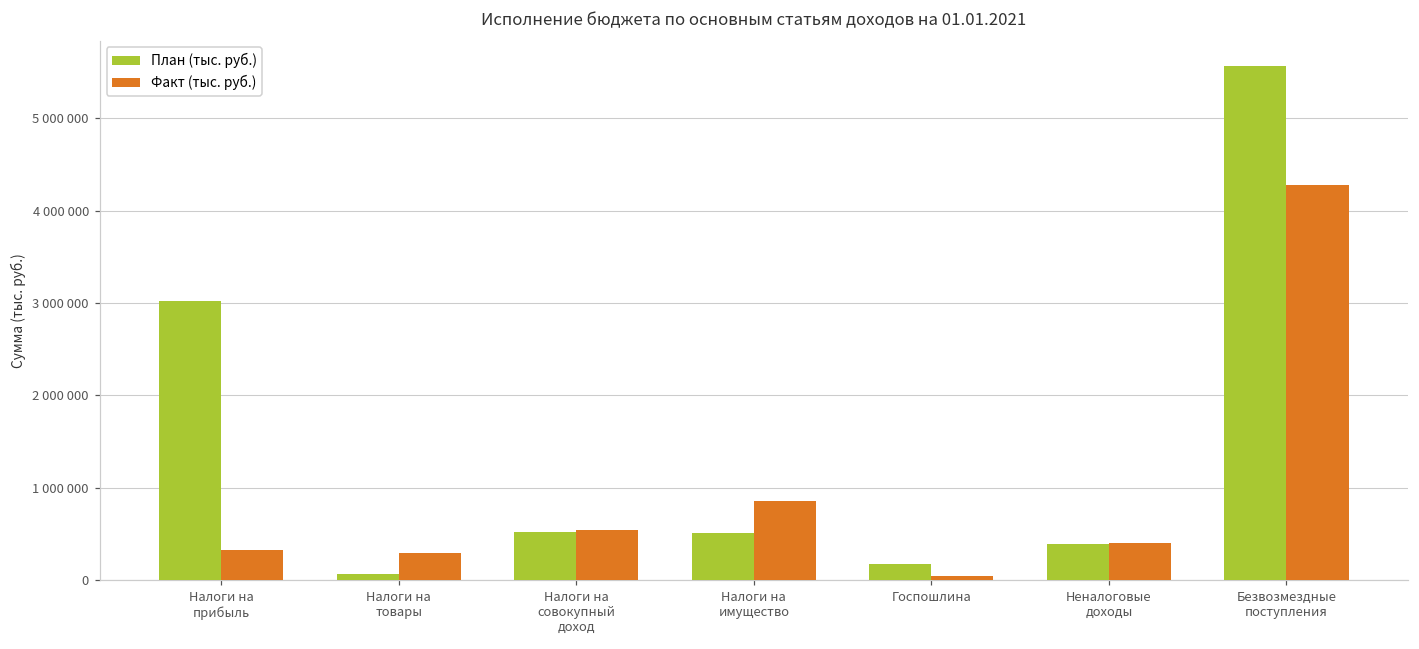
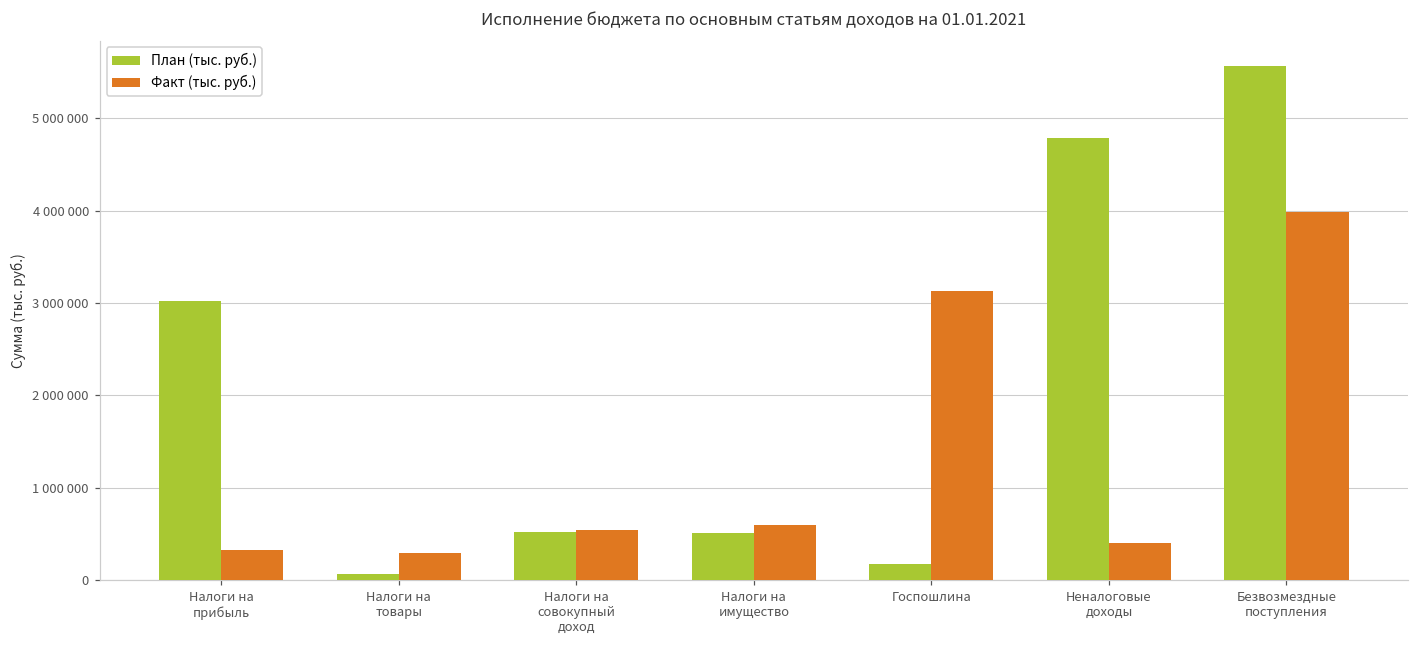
  {
    "План (тыс. руб.)": {
      "Налоги на прибыль": 3000000,
      "Налоги на товары": 100000,
      "Налоги на совокупный доход": 500000,
      "Налоги на имущество": 500000,
      "Госпошлина": 200000,
-     "Неналоговые доходы": 400000,
+     "Неналоговые доходы": 4800000,
      "Безвозмездные поступления": 5600000
    },
    "Факт (тыс. руб.)": {
      "Налоги на прибыль": 300000,
      "Налоги на товары": 300000,
      "Налоги на совокупный доход": 500000,
-     "Налоги на имущество": 900000,
-     "Госпошлина": 0,
+     "Налоги на имущество": 600000,
+     "Госпошлина": 3100000,
      "Неналоговые доходы": 400000,
-     "Безвозмездные поступления": 4300000
+     "Безвозмездные поступления": 4000000
    }
  }
